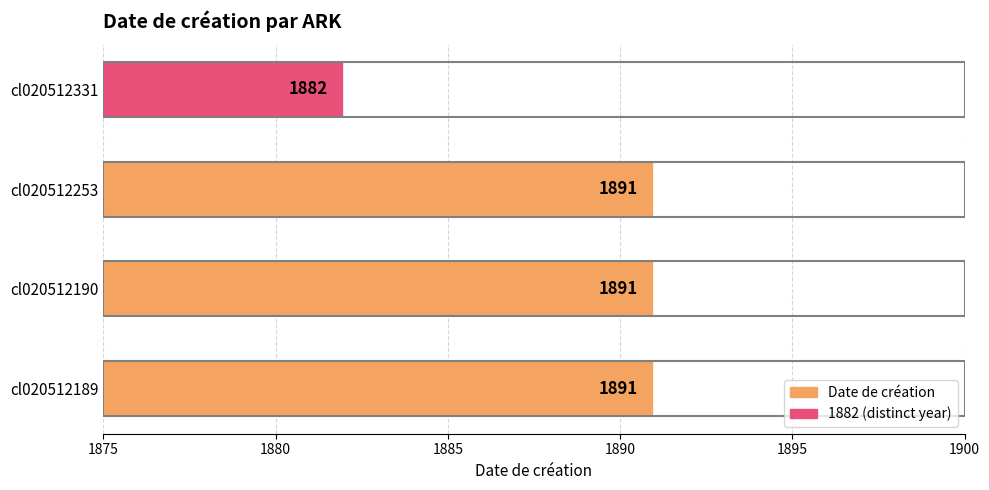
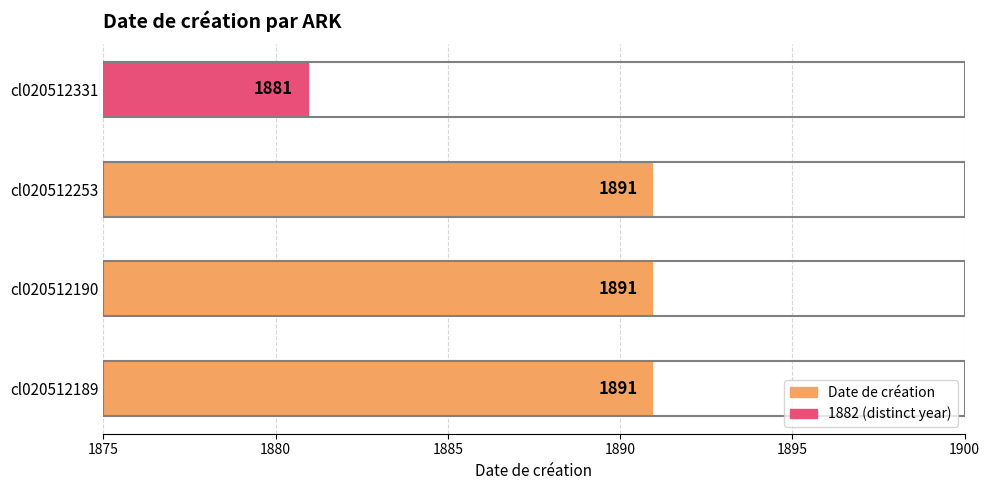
  {
-   "cl020512331": 1882,
+   "cl020512331": 1881,
    "cl020512253": 1891,
    "cl020512190": 1891,
    "cl020512189": 1891
  }
